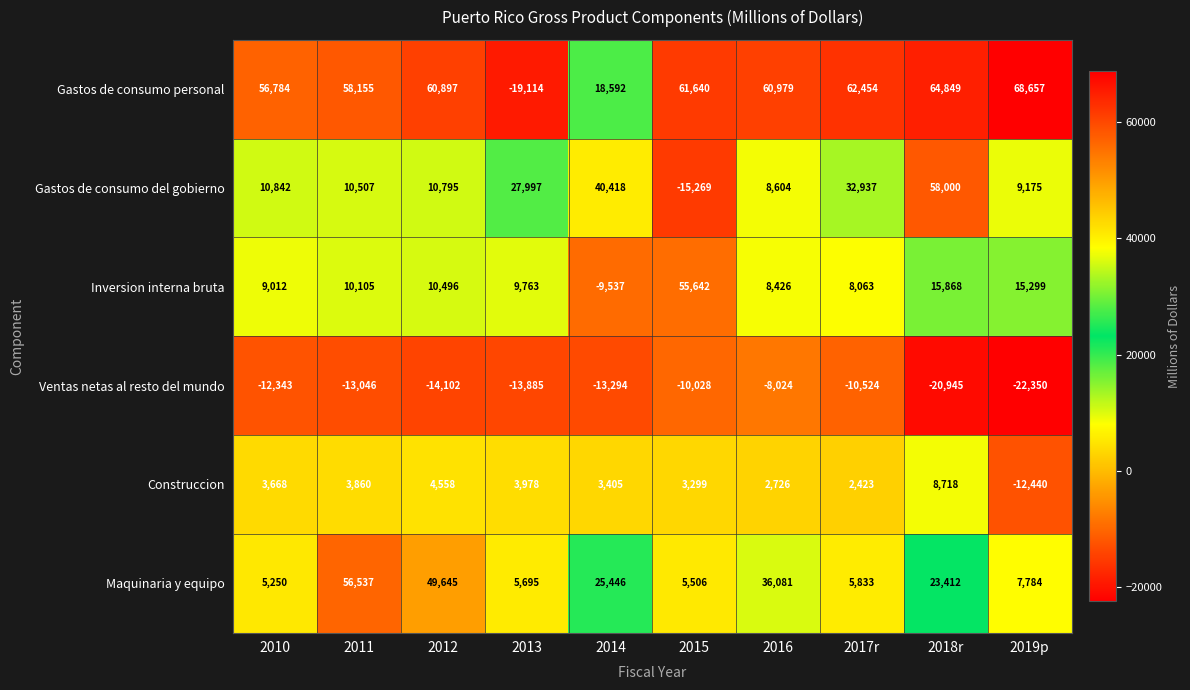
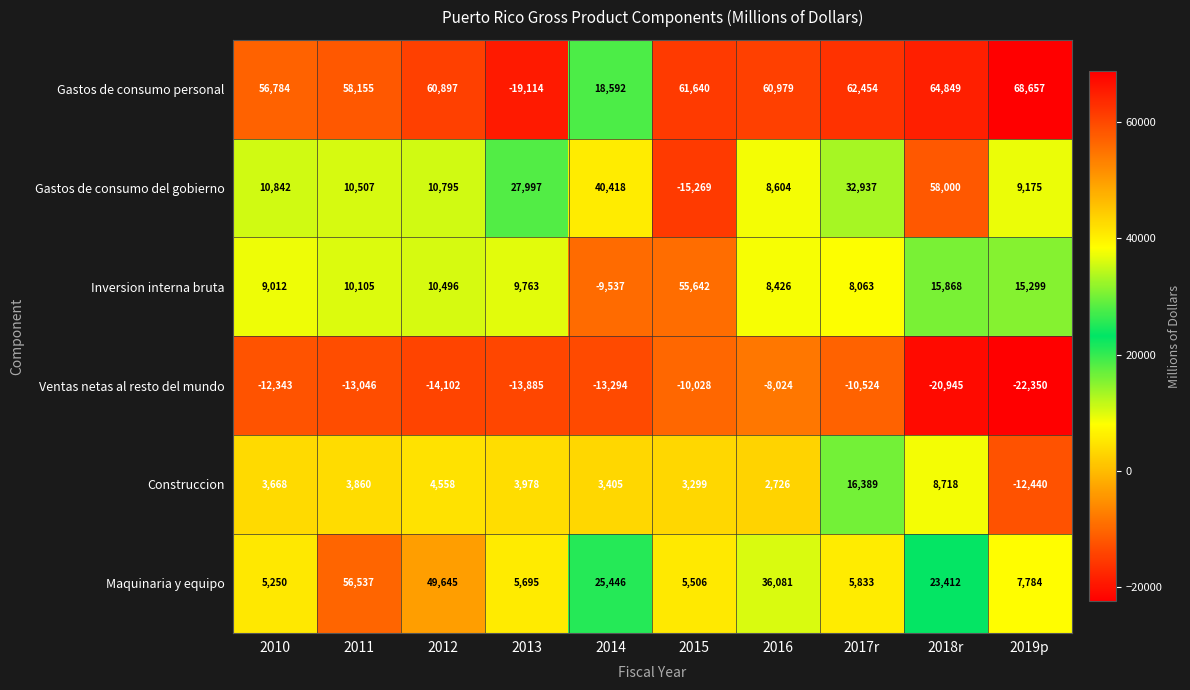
  {
    "Gastos de consumo personal": {
      "2010": "56,784",
      "2011": "58,155",
      "2012": "60,897",
      "2013": "-19,114",
      "2014": "18,592",
      "2015": "61,640",
      "2016": "60,979",
      "2017r": "62,454",
      "2018r": "64,849",
      "2019p": "68,657"
    },
    "Gastos de consumo del gobierno": {
      "2010": "10,842",
      "2011": "10,507",
      "2012": "10,795",
      "2013": "27,997",
      "2014": "40,418",
      "2015": "-15,269",
      "2016": "8,604",
      "2017r": "32,937",
      "2018r": "58,000",
      "2019p": "9,175"
    },
    "Inversion interna bruta": {
      "2010": "9,012",
      "2011": "10,105",
      "2012": "10,496",
      "2013": "9,763",
      "2014": "-9,537",
      "2015": "55,642",
      "2016": "8,426",
      "2017r": "8,063",
      "2018r": "15,868",
      "2019p": "15,299"
    },
    "Ventas netas al resto del mundo": {
      "2010": "-12,343",
      "2011": "-13,046",
      "2012": "-14,102",
      "2013": "-13,885",
      "2014": "-13,294",
      "2015": "-10,028",
      "2016": "-8,024",
      "2017r": "-10,524",
      "2018r": "-20,945",
      "2019p": "-22,350"
    },
    "Construccion": {
      "2010": "3,668",
      "2011": "3,860",
      "2012": "4,558",
      "2013": "3,978",
      "2014": "3,405",
      "2015": "3,299",
      "2016": "2,726",
-     "2017r": "2,423",
+     "2017r": "16,389",
      "2018r": "8,718",
      "2019p": "-12,440"
    },
    "Maquinaria y equipo": {
      "2010": "5,250",
      "2011": "56,537",
      "2012": "49,645",
      "2013": "5,695",
      "2014": "25,446",
      "2015": "5,506",
      "2016": "36,081",
      "2017r": "5,833",
      "2018r": "23,412",
      "2019p": "7,784"
    }
  }
